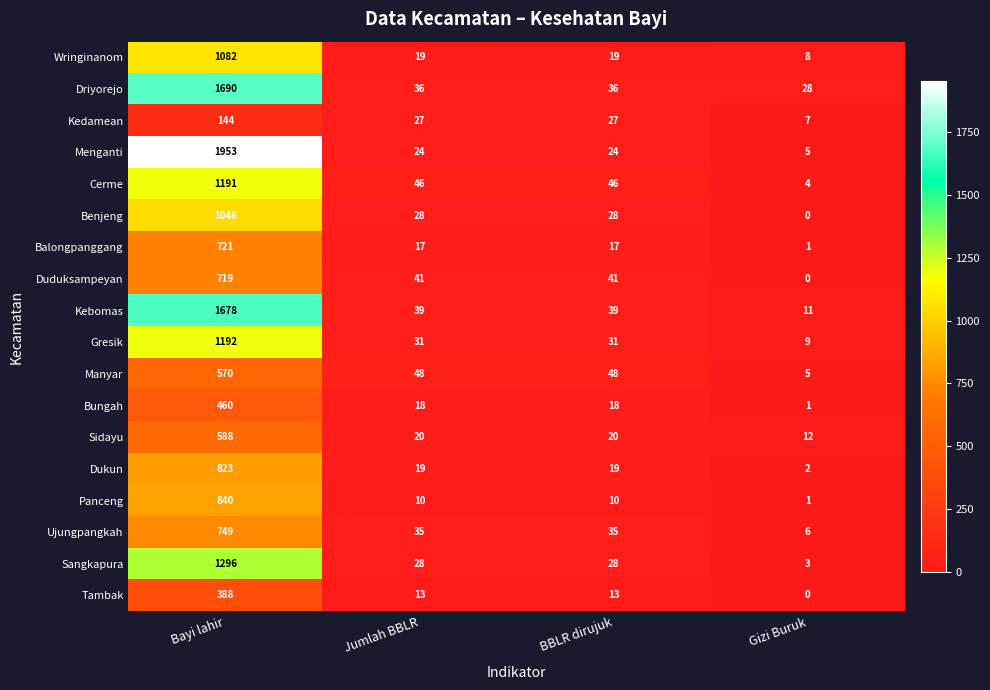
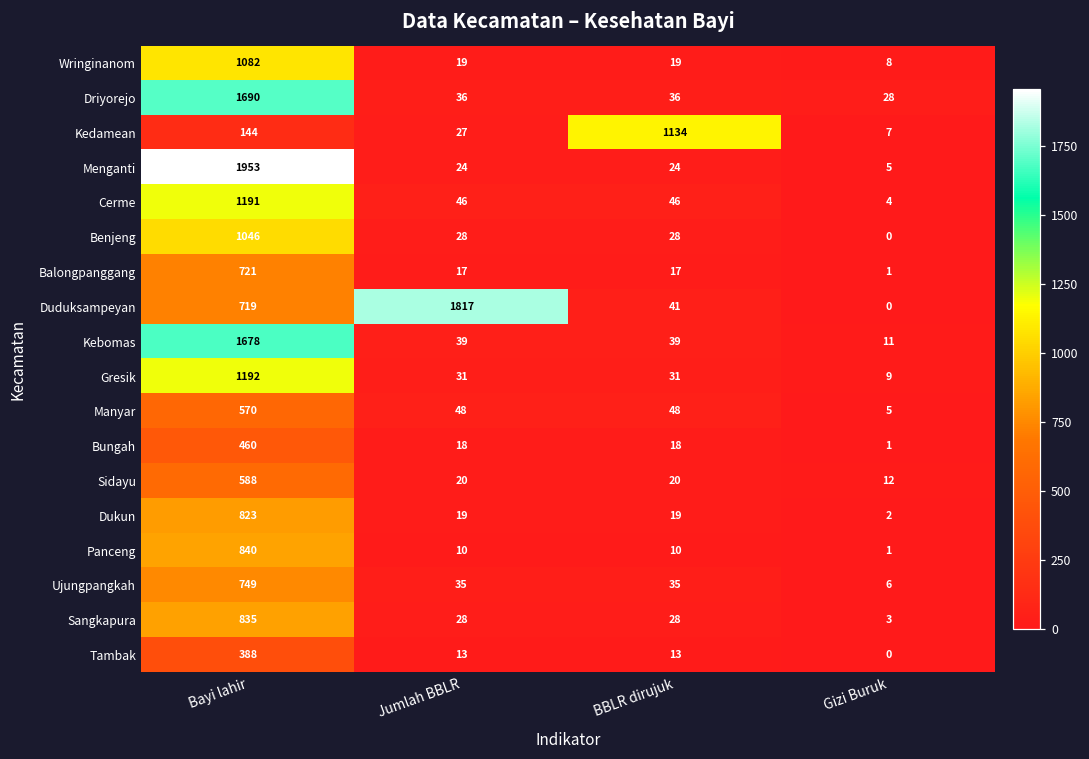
  {
    "Wringinanom": {
      "Bayi lahir": 1082,
      "Jumlah BBLR": 19,
      "BBLR dirujuk": 19,
      "Gizi Buruk": 8
    },
    "Driyorejo": {
      "Bayi lahir": 1690,
      "Jumlah BBLR": 36,
      "BBLR dirujuk": 36,
      "Gizi Buruk": 28
    },
    "Kedamean": {
      "Bayi lahir": 144,
      "Jumlah BBLR": 27,
-     "BBLR dirujuk": 27,
+     "BBLR dirujuk": 1134,
      "Gizi Buruk": 7
    },
    "Menganti": {
      "Bayi lahir": 1953,
      "Jumlah BBLR": 24,
      "BBLR dirujuk": 24,
      "Gizi Buruk": 5
    },
    "Cerme": {
      "Bayi lahir": 1191,
      "Jumlah BBLR": 46,
      "BBLR dirujuk": 46,
      "Gizi Buruk": 4
    },
    "Benjeng": {
      "Bayi lahir": 1046,
      "Jumlah BBLR": 28,
      "BBLR dirujuk": 28,
      "Gizi Buruk": 0
    },
    "Balongpanggang": {
      "Bayi lahir": 721,
      "Jumlah BBLR": 17,
      "BBLR dirujuk": 17,
      "Gizi Buruk": 1
    },
    "Duduksampeyan": {
      "Bayi lahir": 719,
-     "Jumlah BBLR": 41,
+     "Jumlah BBLR": 1817,
      "BBLR dirujuk": 41,
      "Gizi Buruk": 0
    },
    "Kebomas": {
      "Bayi lahir": 1678,
      "Jumlah BBLR": 39,
      "BBLR dirujuk": 39,
      "Gizi Buruk": 11
    },
    "Gresik": {
      "Bayi lahir": 1192,
      "Jumlah BBLR": 31,
      "BBLR dirujuk": 31,
      "Gizi Buruk": 9
    },
    "Manyar": {
      "Bayi lahir": 570,
      "Jumlah BBLR": 48,
      "BBLR dirujuk": 48,
      "Gizi Buruk": 5
    },
    "Bungah": {
      "Bayi lahir": 460,
      "Jumlah BBLR": 18,
      "BBLR dirujuk": 18,
      "Gizi Buruk": 1
    },
    "Sidayu": {
      "Bayi lahir": 588,
      "Jumlah BBLR": 20,
      "BBLR dirujuk": 20,
      "Gizi Buruk": 12
    },
    "Dukun": {
      "Bayi lahir": 823,
      "Jumlah BBLR": 19,
      "BBLR dirujuk": 19,
      "Gizi Buruk": 2
    },
    "Panceng": {
      "Bayi lahir": 840,
      "Jumlah BBLR": 10,
      "BBLR dirujuk": 10,
      "Gizi Buruk": 1
    },
    "Ujungpangkah": {
      "Bayi lahir": 749,
      "Jumlah BBLR": 35,
      "BBLR dirujuk": 35,
      "Gizi Buruk": 6
    },
    "Sangkapura": {
-     "Bayi lahir": 1296,
+     "Bayi lahir": 835,
      "Jumlah BBLR": 28,
      "BBLR dirujuk": 28,
      "Gizi Buruk": 3
    },
    "Tambak": {
      "Bayi lahir": 388,
      "Jumlah BBLR": 13,
      "BBLR dirujuk": 13,
      "Gizi Buruk": 0
    }
  }
